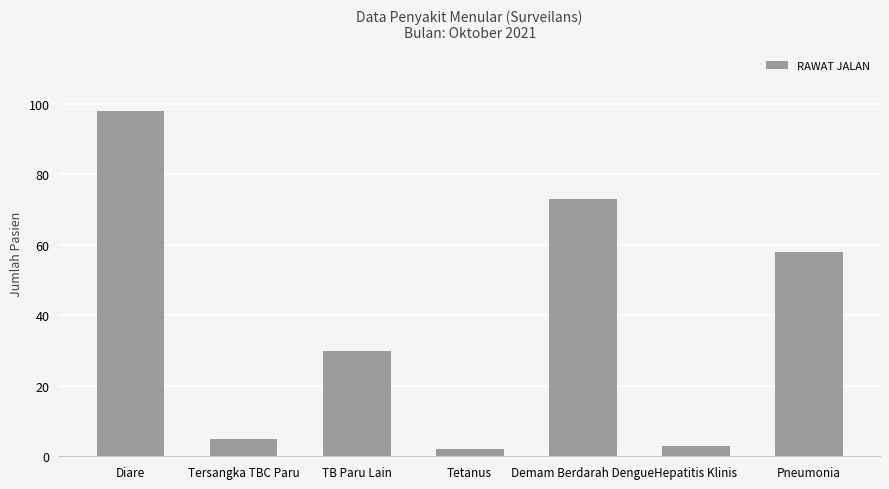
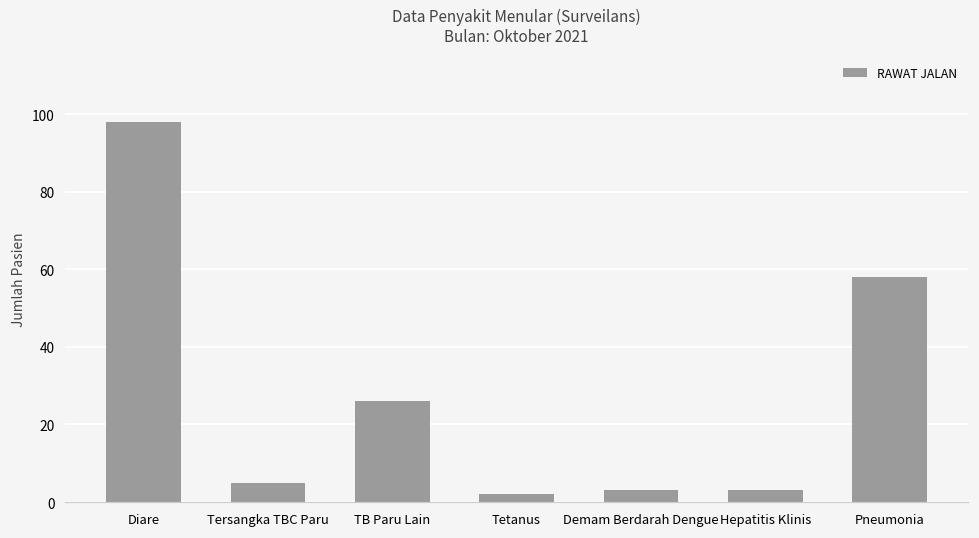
  {
    "Diare": 98,
    "Tersangka TBC Paru": 5,
-   "TB Paru Lain": 30,
+   "TB Paru Lain": 26,
    "Tetanus": 2,
-   "Demam Berdarah Dengue": 73,
+   "Demam Berdarah Dengue": 3,
    "Hepatitis Klinis": 3,
    "Pneumonia": 58
  }
